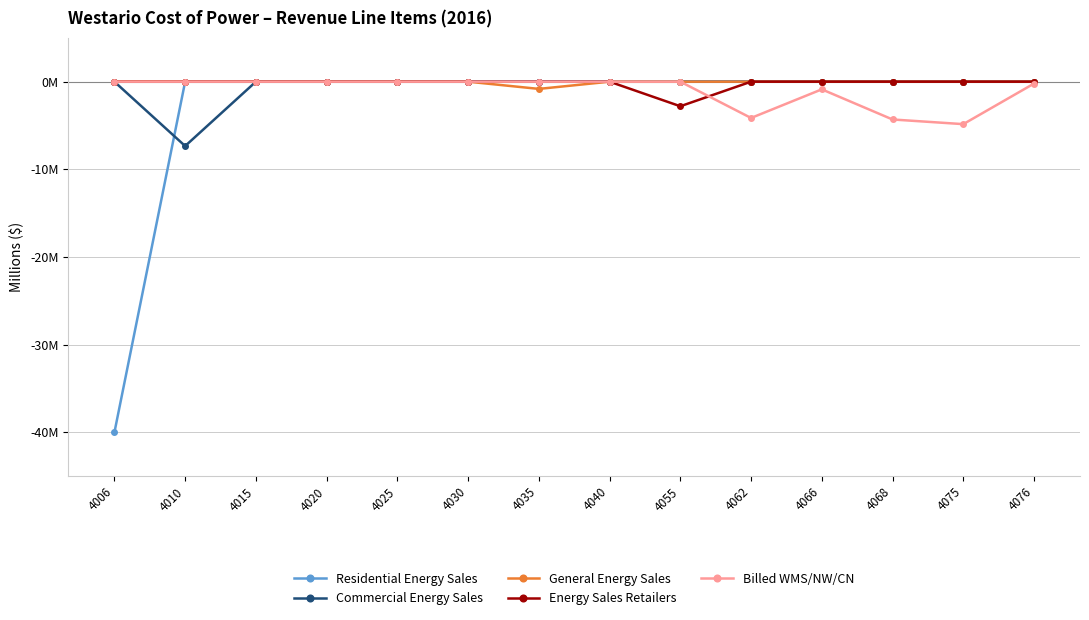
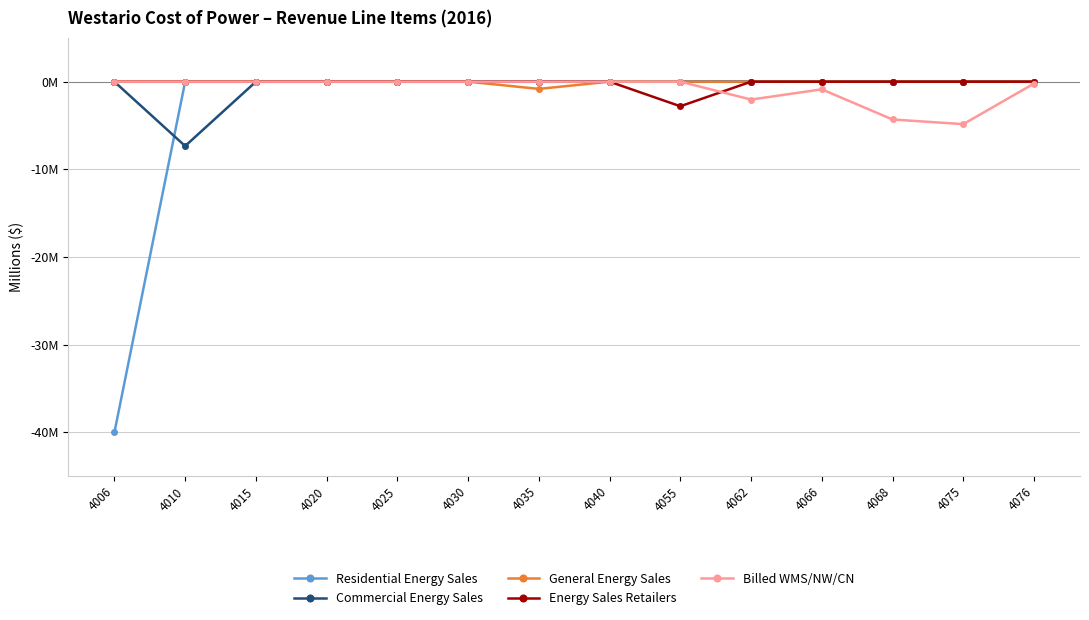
  {
    "Residential Energy Sales": {
      "4006": -40000000
    },
    "Commercial Energy Sales": {
      "4010": -7000000
    },
    "General Energy Sales": {
      "4035": -1000000
    },
    "Energy Sales Retailers": {
      "4055": -3000000
    },
    "Billed WMS/NW/CN": {
-     "4062": -4000000,
+     "4062": -2000000,
      "4066": -1000000,
      "4068": -4000000,
      "4075": -5000000
    }
  }
